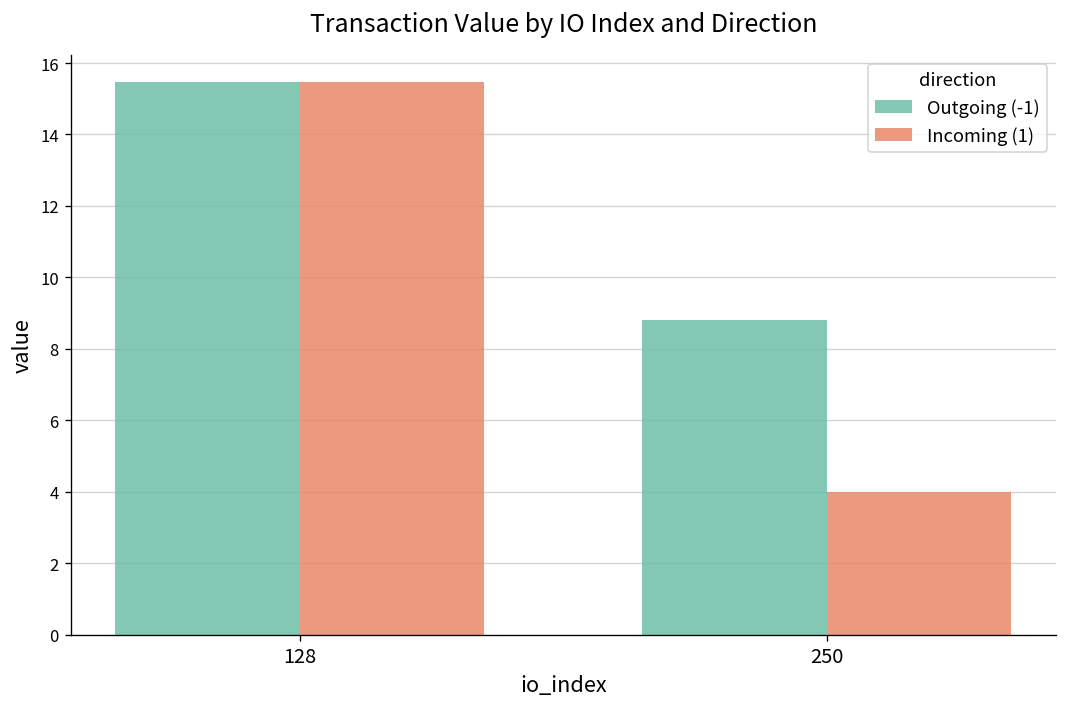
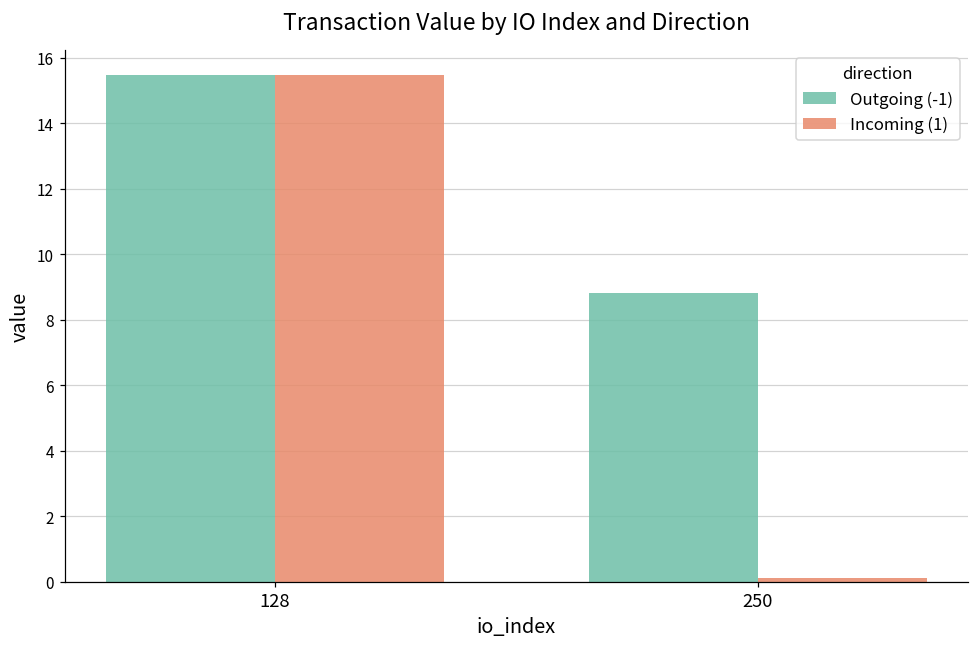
  {
    "Outgoing (-1)": {
      "128": 15.5,
      "250": 8.8
    },
    "Incoming (1)": {
      "128": 15.5,
-     "250": 4.0
+     "250": 0.1
    }
  }
